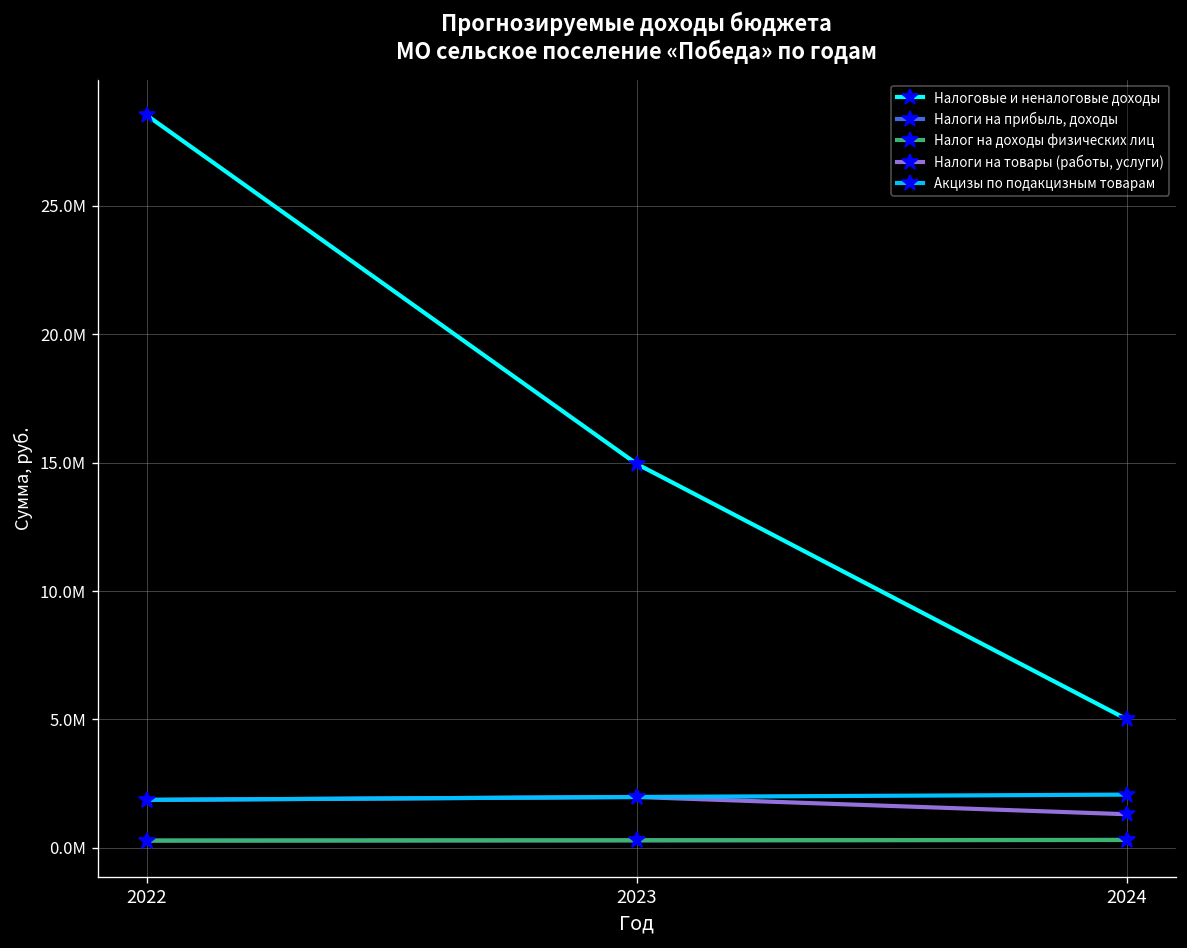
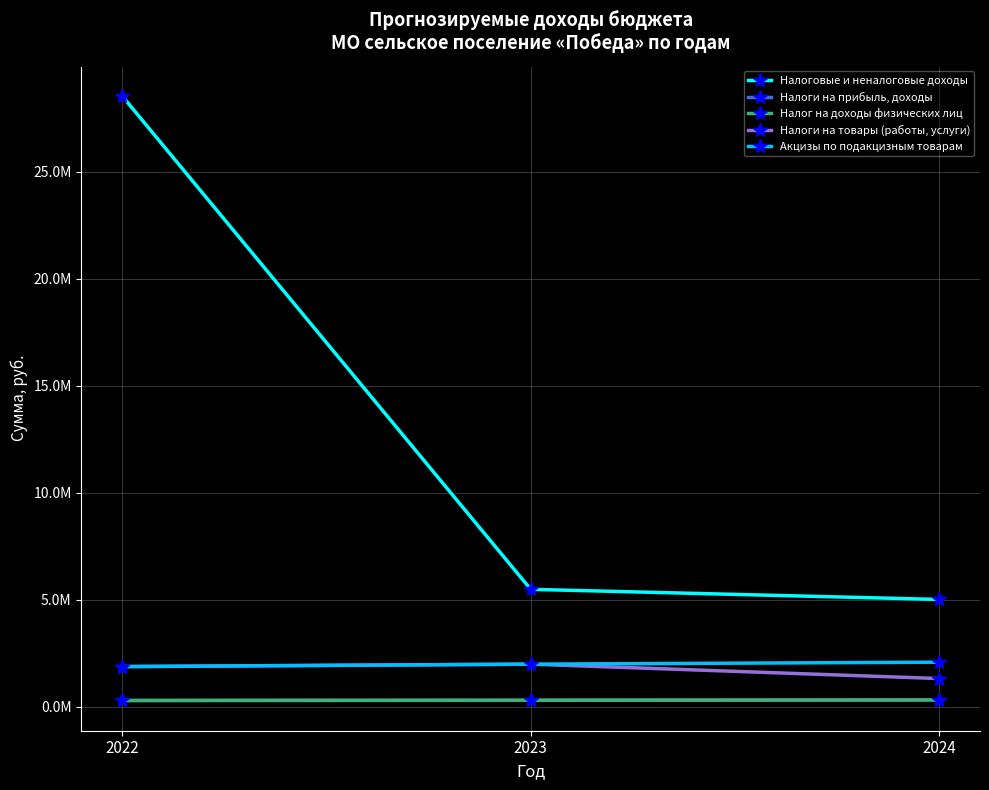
  {
    "Налоговые и неналоговые доходы": {
      "2022": 28500000,
-     "2023": 14900000,
+     "2023": 5500000,
      "2024": 5000000
    },
    "Налог на доходы физических лиц": {
      "2022": 300000,
      "2023": 300000,
      "2024": 300000
    },
    "Налоги на товары (работы, услуги)": {
      "2024": 1300000
    },
    "Акцизы по подакцизным товарам": {
      "2024": 2100000
    }
  }
